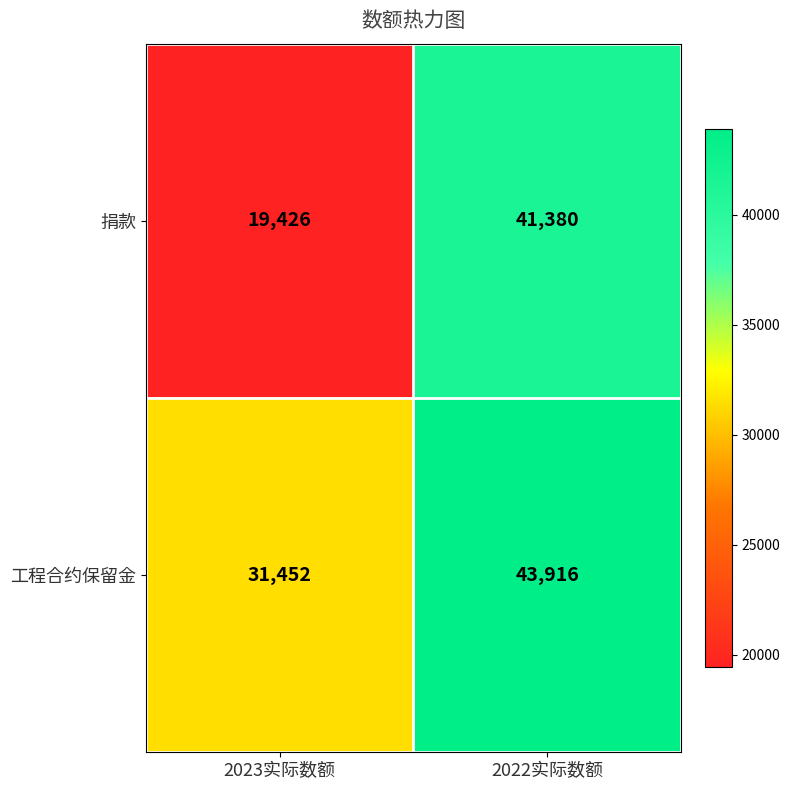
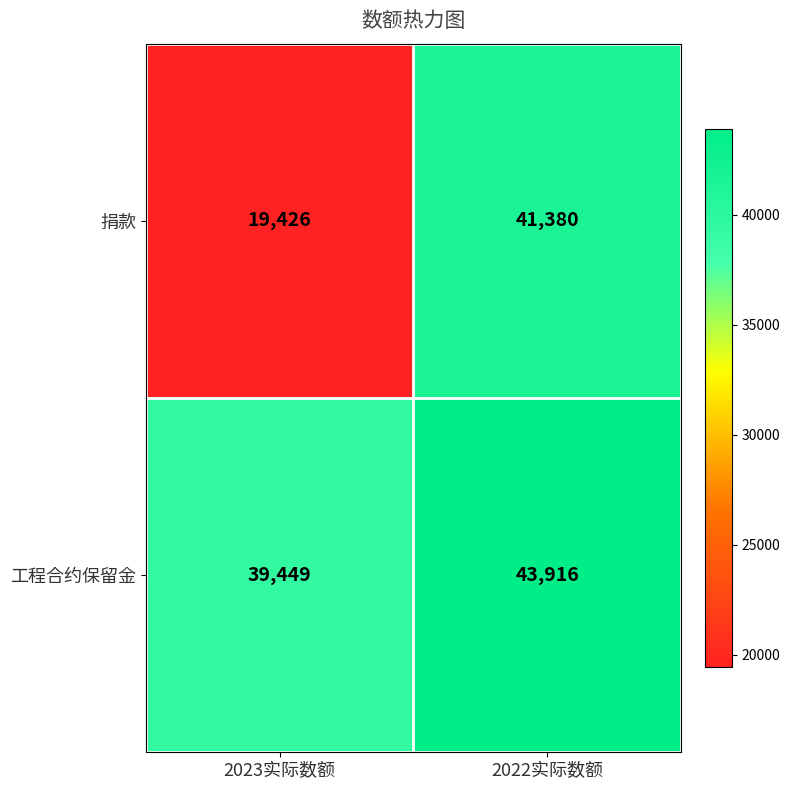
  {
    "捐款": {
      "2023实际数额": "19,426",
      "2022实际数额": "41,380"
    },
    "工程合约保留金": {
-     "2023实际数额": "31,452",
+     "2023实际数额": "39,449",
      "2022实际数额": "43,916"
    }
  }
